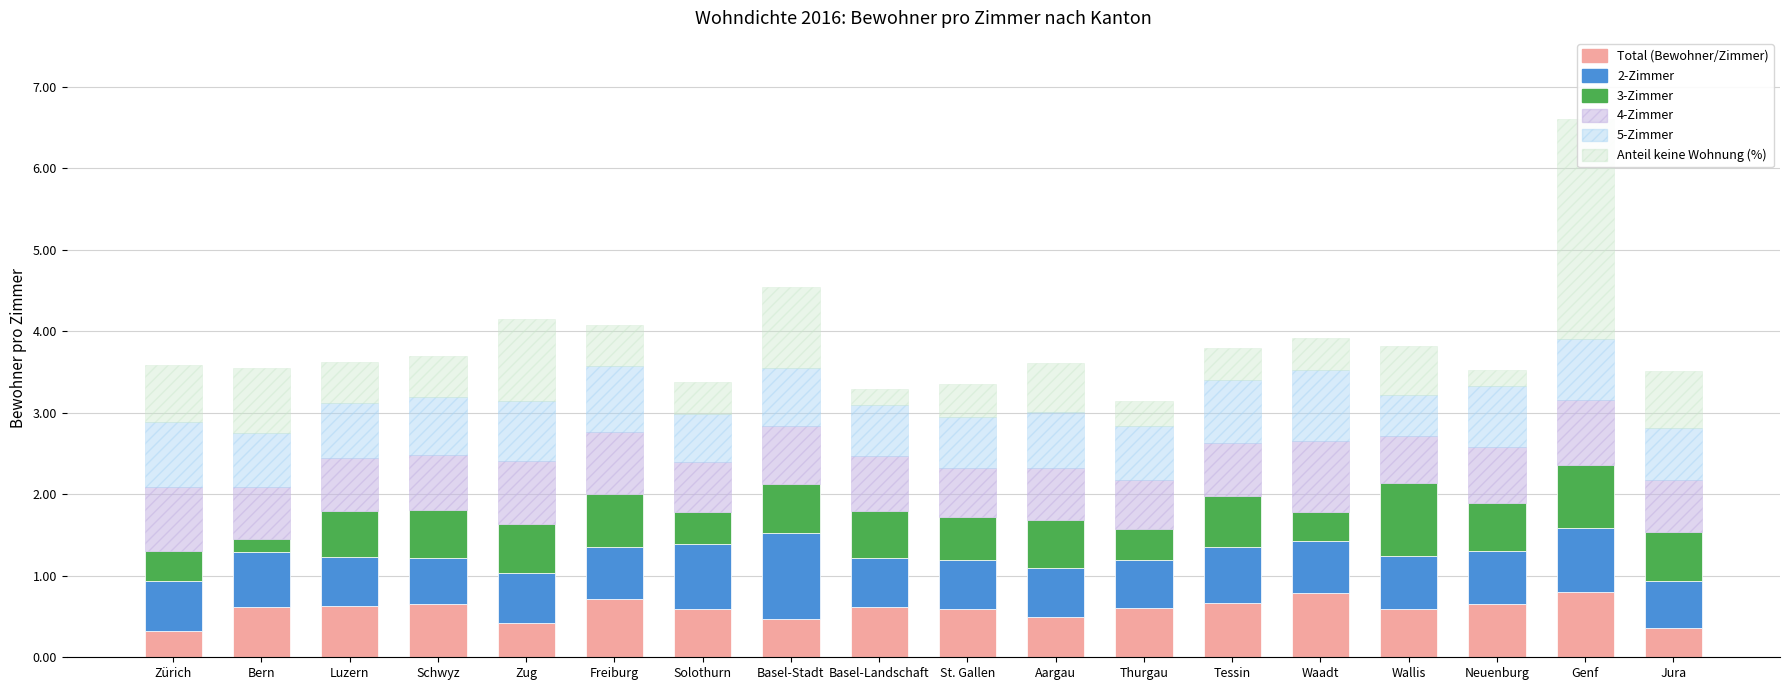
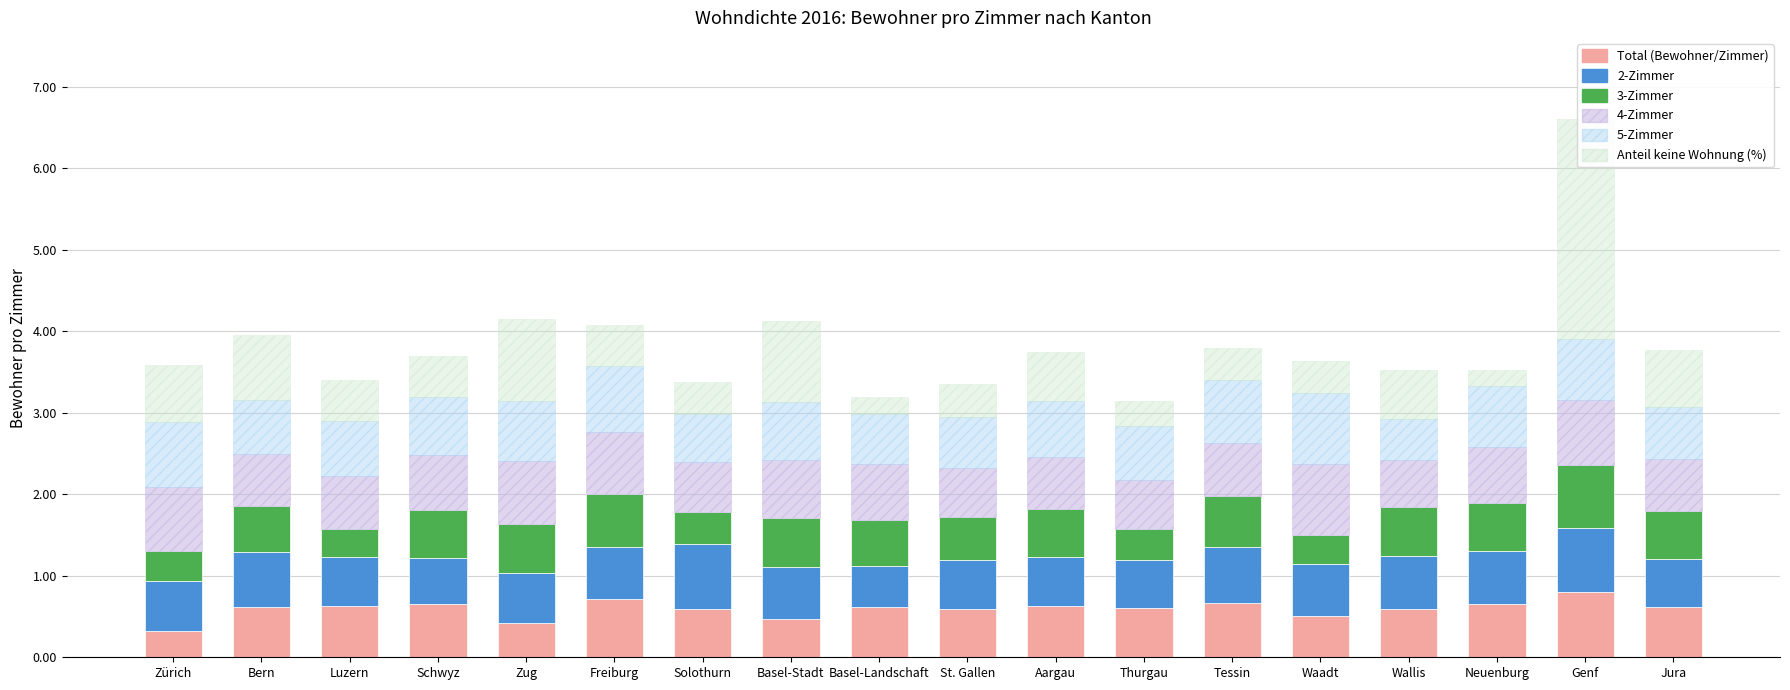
  {
    "Total (Bewohner/Zimmer)": {
      "Zürich": 0.3,
      "Bern": 0.6,
      "Luzern": 0.6,
      "Schwyz": 0.7,
      "Zug": 0.4,
      "Freiburg": 0.7,
      "Solothurn": 0.6,
      "Basel-Stadt": 0.5,
      "Basel-Landschaft": 0.6,
      "St. Gallen": 0.6,
-     "Aargau": 0.5,
+     "Aargau": 0.6,
      "Thurgau": 0.6,
      "Tessin": 0.7,
-     "Waadt": 0.8,
+     "Waadt": 0.5,
      "Wallis": 0.6,
      "Neuenburg": 0.7,
      "Genf": 0.8,
-     "Jura": 0.4
+     "Jura": 0.6
    },
    "2-Zimmer": {
      "Zürich": 0.6,
      "Bern": 0.7,
      "Luzern": 0.6,
      "Schwyz": 0.6,
      "Zug": 0.6,
      "Freiburg": 0.6,
      "Solothurn": 0.8,
-     "Basel-Stadt": 1.1,
-     "Basel-Landschaft": 0.6,
+     "Basel-Stadt": 0.6,
+     "Basel-Landschaft": 0.5,
      "St. Gallen": 0.6,
      "Aargau": 0.6,
      "Thurgau": 0.6,
      "Tessin": 0.7,
      "Waadt": 0.6,
      "Wallis": 0.6,
      "Neuenburg": 0.7,
      "Genf": 0.8,
      "Jura": 0.6
    },
    "3-Zimmer": {
      "Zürich": 0.4,
-     "Bern": 0.2,
-     "Luzern": 0.6,
+     "Bern": 0.6,
+     "Luzern": 0.3,
      "Schwyz": 0.6,
      "Zug": 0.6,
      "Freiburg": 0.6,
      "Solothurn": 0.4,
      "Basel-Stadt": 0.6,
      "Basel-Landschaft": 0.6,
      "St. Gallen": 0.5,
      "Aargau": 0.6,
      "Thurgau": 0.4,
      "Tessin": 0.6,
      "Waadt": 0.4,
-     "Wallis": 0.9,
+     "Wallis": 0.6,
      "Neuenburg": 0.6,
      "Genf": 0.8,
      "Jura": 0.6
    }
  }
